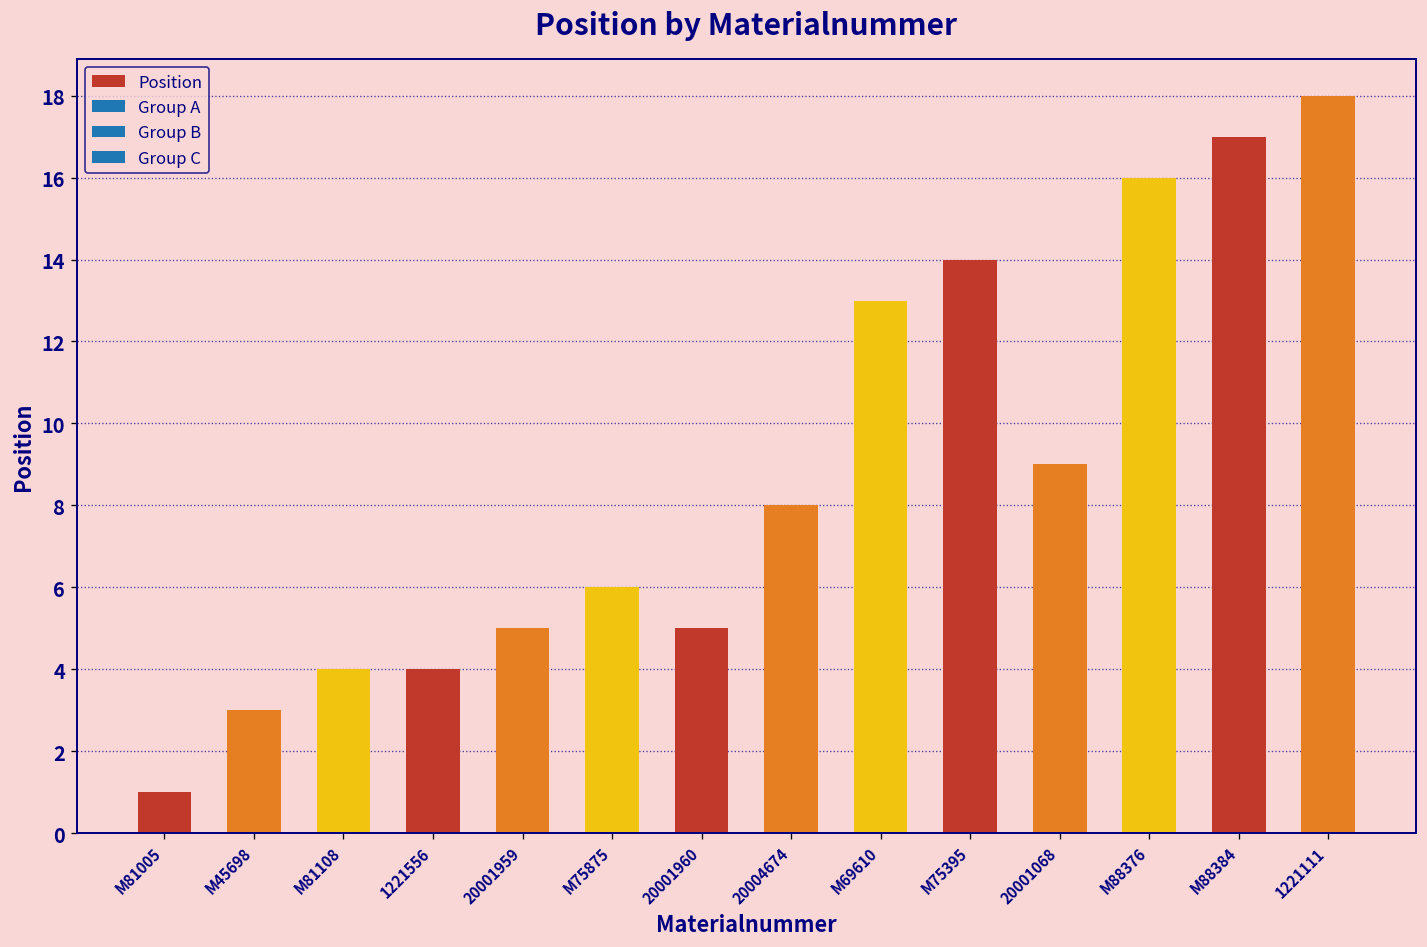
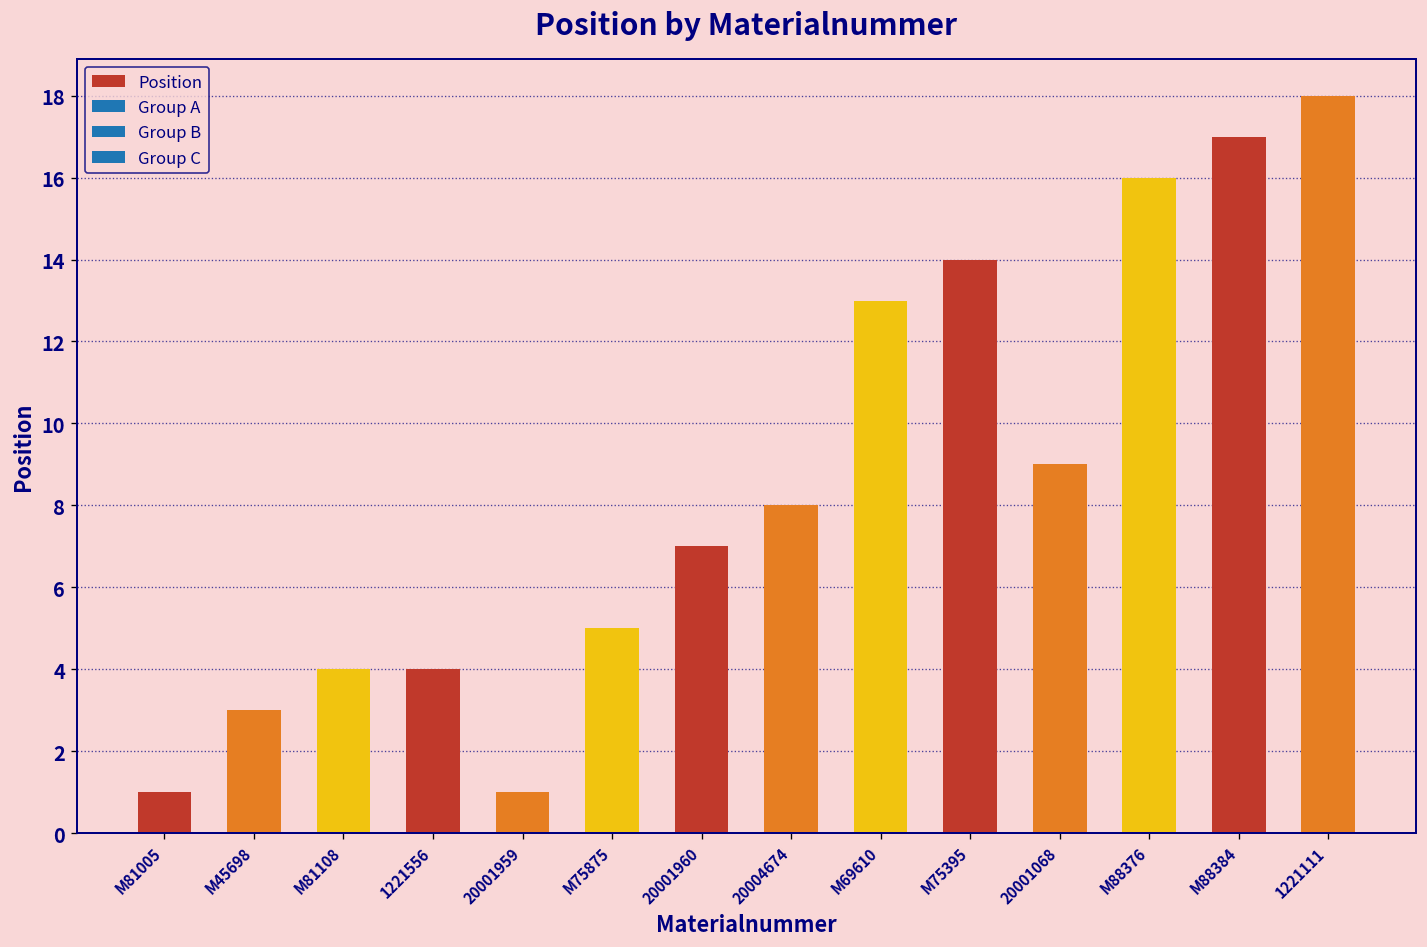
  {
    "M81005": 1,
    "M45698": 3,
    "M81108": 4,
    "1221556": 4,
-   "20001959": 5,
-   "M75875": 6,
-   "20001960": 5,
+   "20001959": 1,
+   "M75875": 5,
+   "20001960": 7,
    "20004674": 8,
    "M69610": 13,
    "M75395": 14,
    "20001068": 9,
    "M88376": 16,
    "M88384": 17,
    "1221111": 18
  }
